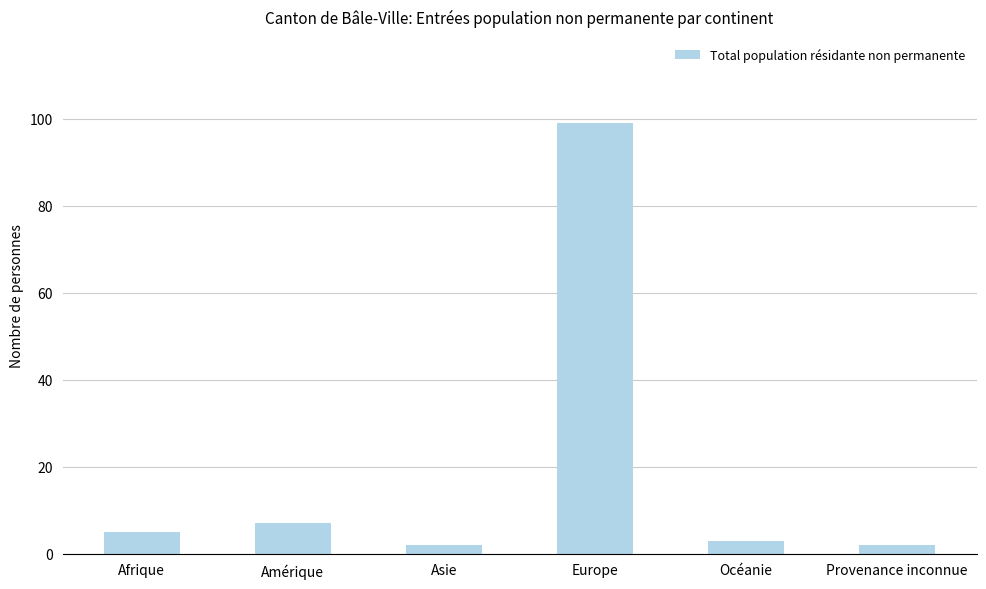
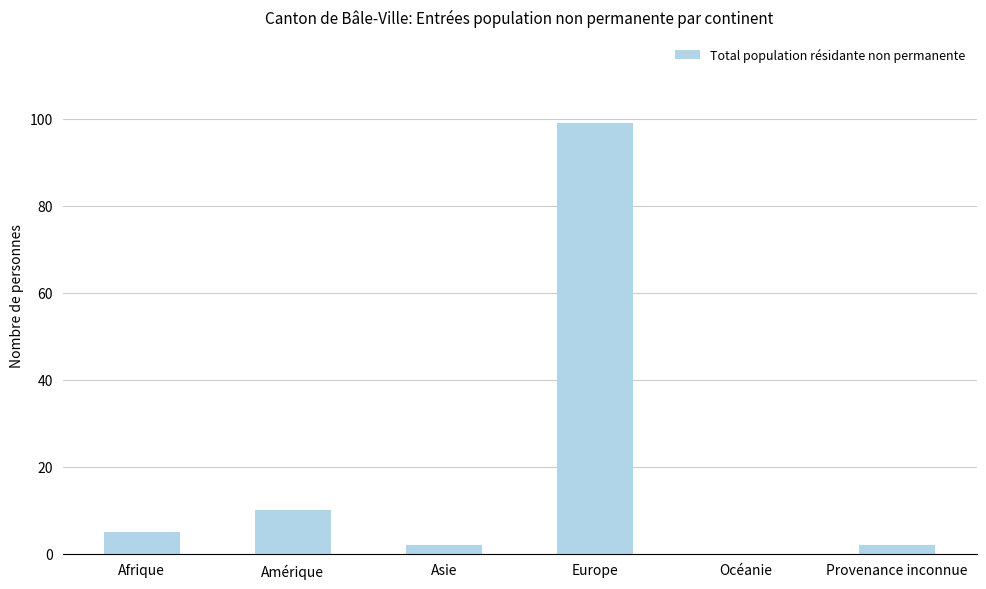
  {
    "Afrique": 5,
-   "Amérique": 7,
+   "Amérique": 10,
    "Asie": 2,
    "Europe": 99,
-   "Océanie": 3,
+   "Océanie": 0,
    "Provenance inconnue": 2
  }
